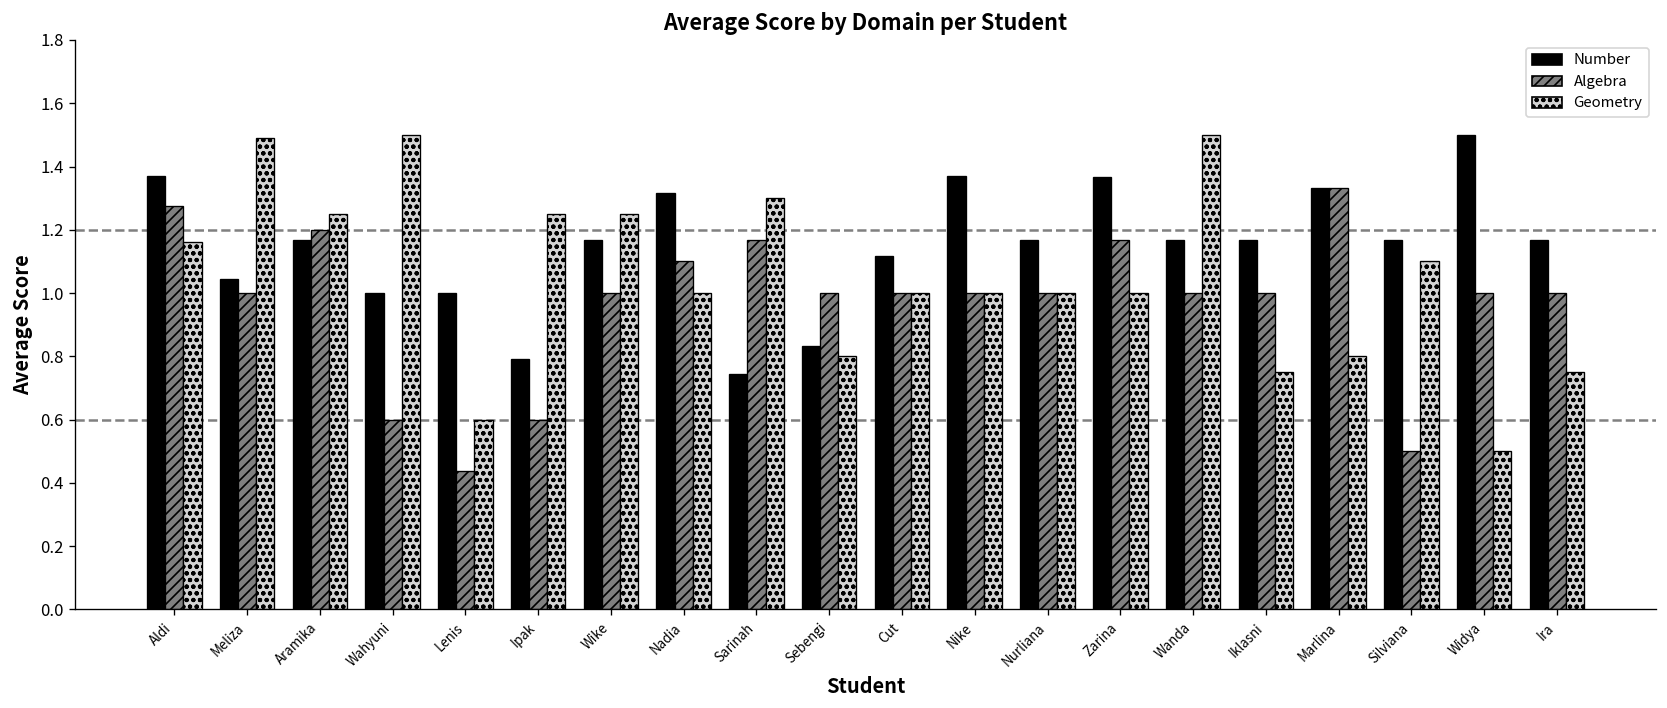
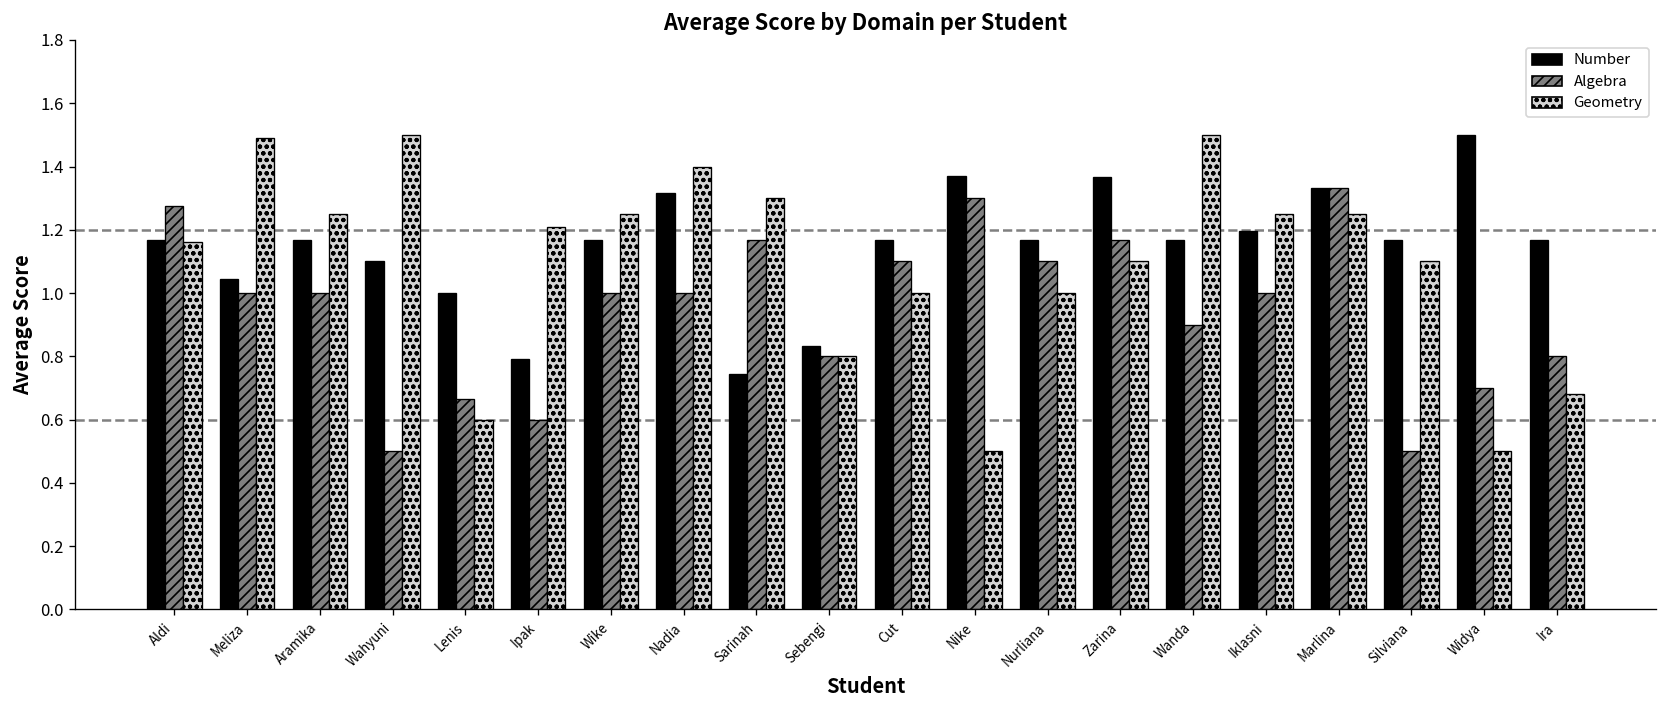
  {
    "Number": {
-     "Aldi": 1.37,
+     "Aldi": 1.17,
      "Meliza": 1.04,
      "Aramika": 1.17,
-     "Wahyuni": 1.0,
+     "Wahyuni": 1.1,
      "Lenis": 1.00,
      "Ipak": 0.79,
      "Wike": 1.17,
      "Nadia": 1.32,
      "Sarinah": 0.75,
      "Sebengi": 0.83,
-     "Cut": 1.12,
+     "Cut": 1.17,
      "Nike": 1.37,
      "Nurliana": 1.17,
      "Zarina": 1.37,
      "Wanda": 1.17,
-     "Iklasni": 1.17,
+     "Iklasni": 1.20,
      "Marlina": 1.33,
      "Silviana": 1.17,
      "Widya": 1.50,
      "Ira": 1.17
    },
    "Algebra": {
      "Aldi": 1.28,
      "Meliza": 1.00,
-     "Aramika": 1.2,
-     "Wahyuni": 0.6,
-     "Lenis": 0.44,
+     "Aramika": 1.0,
+     "Wahyuni": 0.5,
+     "Lenis": 0.67,
      "Ipak": 0.60,
      "Wike": 1.00,
-     "Nadia": 1.1,
+     "Nadia": 1.0,
      "Sarinah": 1.17,
-     "Sebengi": 1.0,
-     "Cut": 1.0,
-     "Nike": 1.0,
-     "Nurliana": 1.0,
+     "Sebengi": 0.8,
+     "Cut": 1.1,
+     "Nike": 1.3,
+     "Nurliana": 1.1,
      "Zarina": 1.17,
-     "Wanda": 1.0,
+     "Wanda": 0.9,
      "Iklasni": 1.00,
      "Marlina": 1.33,
      "Silviana": 0.50,
-     "Widya": 1.0,
-     "Ira": 1.0
+     "Widya": 0.7,
+     "Ira": 0.8
    },
    "Geometry": {
      "Aldi": 1.16,
      "Meliza": 1.49,
      "Aramika": 1.25,
      "Wahyuni": 1.50,
      "Lenis": 0.60,
-     "Ipak": 1.25,
+     "Ipak": 1.21,
      "Wike": 1.25,
-     "Nadia": 1.0,
+     "Nadia": 1.4,
      "Sarinah": 1.30,
      "Sebengi": 0.80,
      "Cut": 1.00,
-     "Nike": 1.0,
+     "Nike": 0.5,
      "Nurliana": 1.00,
-     "Zarina": 1.0,
+     "Zarina": 1.1,
      "Wanda": 1.50,
-     "Iklasni": 0.75,
-     "Marlina": 0.80,
+     "Iklasni": 1.25,
+     "Marlina": 1.25,
      "Silviana": 1.10,
      "Widya": 0.50,
-     "Ira": 0.75
+     "Ira": 0.68
    }
  }
